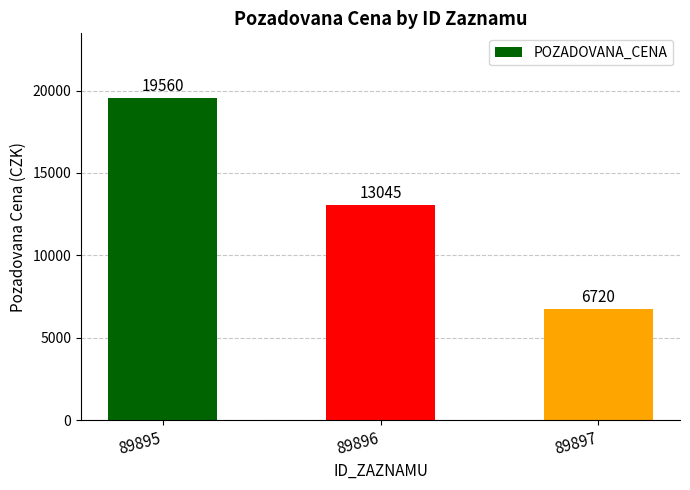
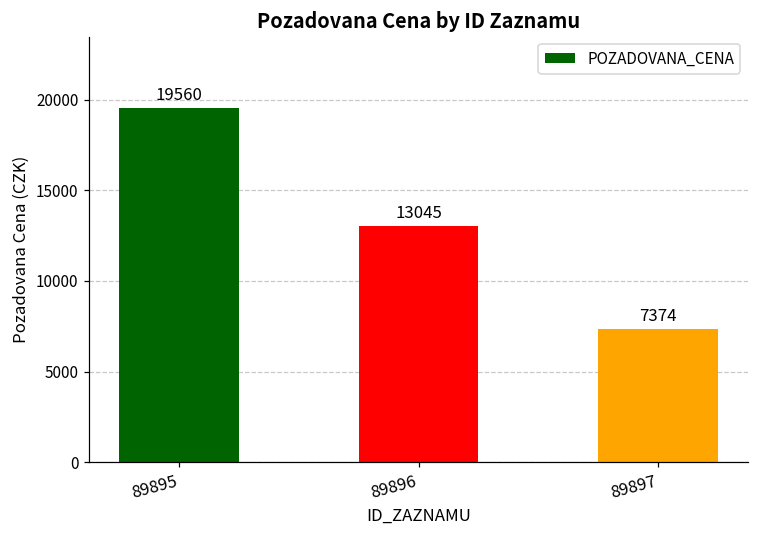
  {
    "89895": 19560,
    "89896": 13045,
-   "89897": 6720
+   "89897": 7374
  }
